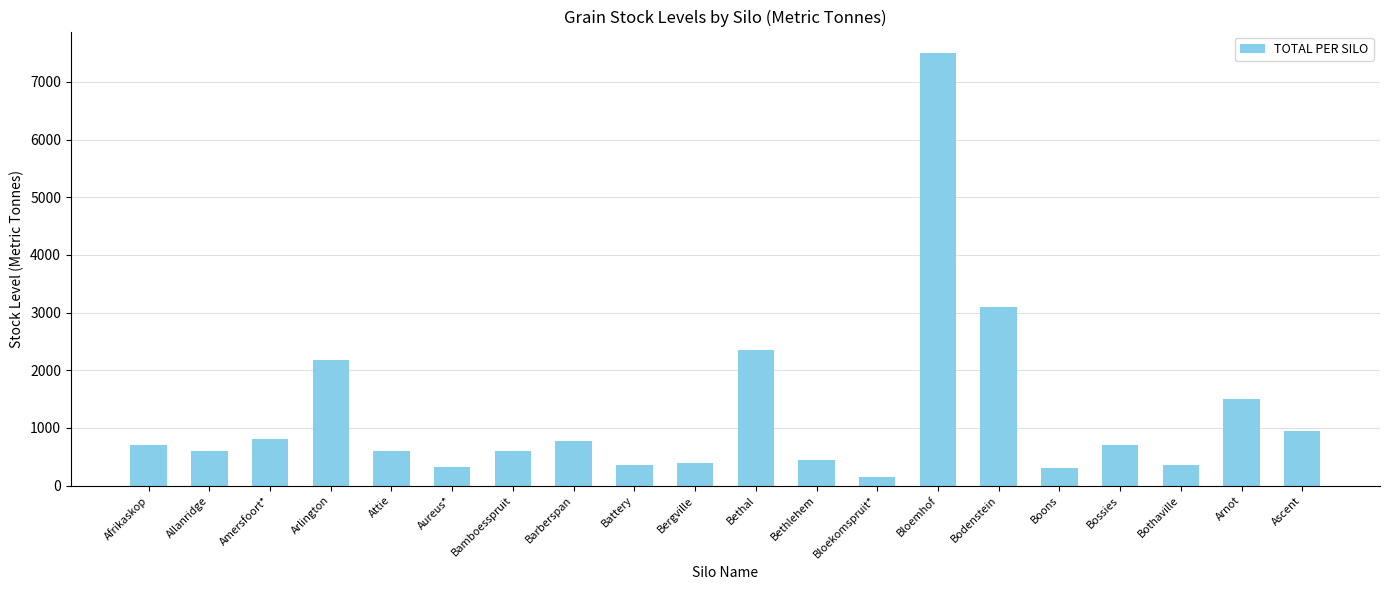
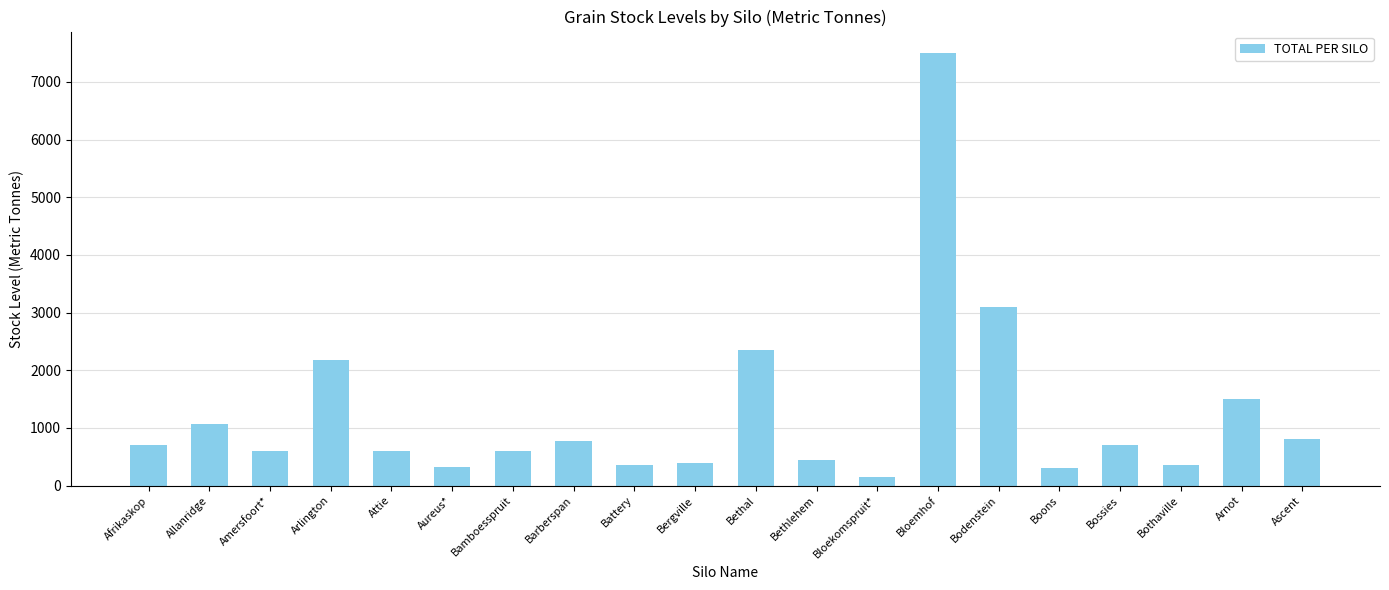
  {
    "Afrikaskop": 700,
-   "Allanridge": 600,
-   "Amersfoort*": 800,
+   "Allanridge": 1100,
+   "Amersfoort*": 600,
    "Arlington": 2200,
    "Attie": 600,
    "Aureus*": 300,
    "Bamboesspruit": 600,
    "Barberspan": 800,
    "Battery": 400,
    "Bergville": 400,
    "Bethal": 2400,
    "Bethlehem": 500,
    "Bloekomspruit*": 200,
    "Bloemhof": 7500,
    "Bodenstein": 3100,
    "Boons": 300,
    "Bossies": 700,
    "Bothaville": 400,
    "Arnot": 1500,
-   "Ascent": 900
+   "Ascent": 800
  }
